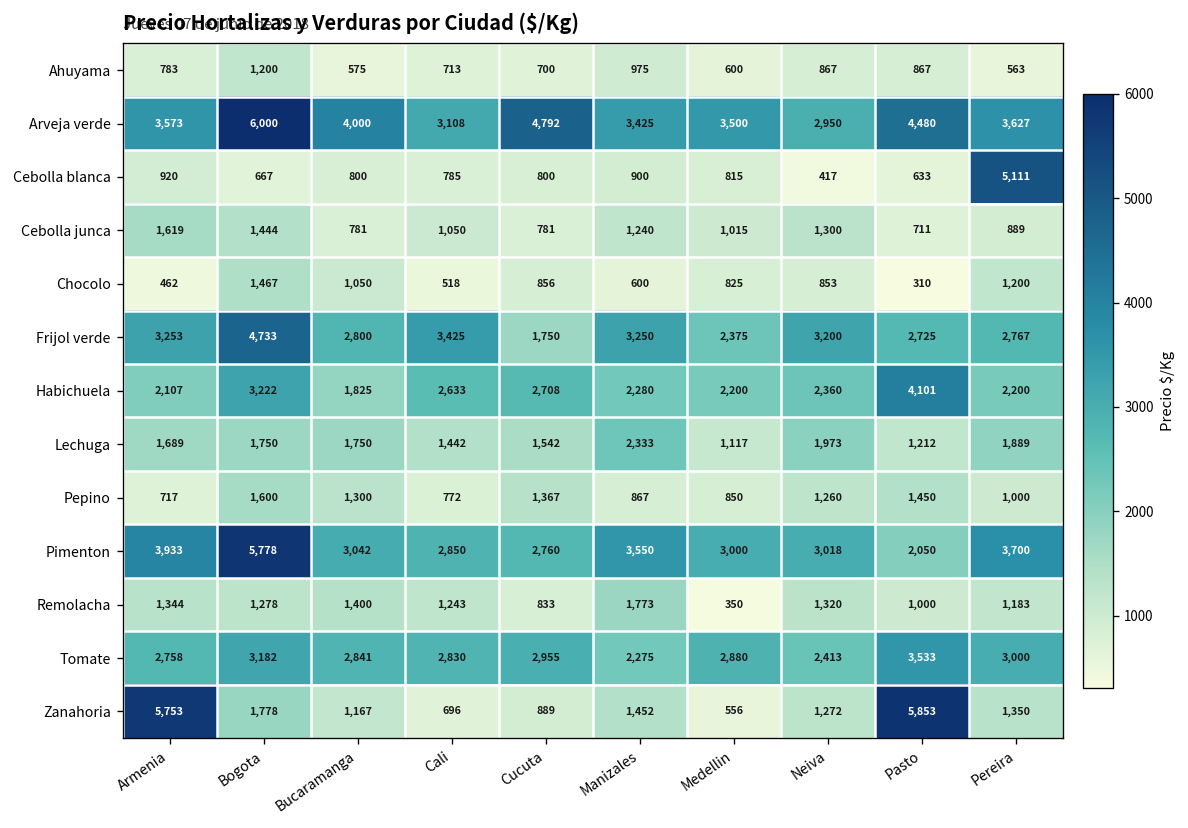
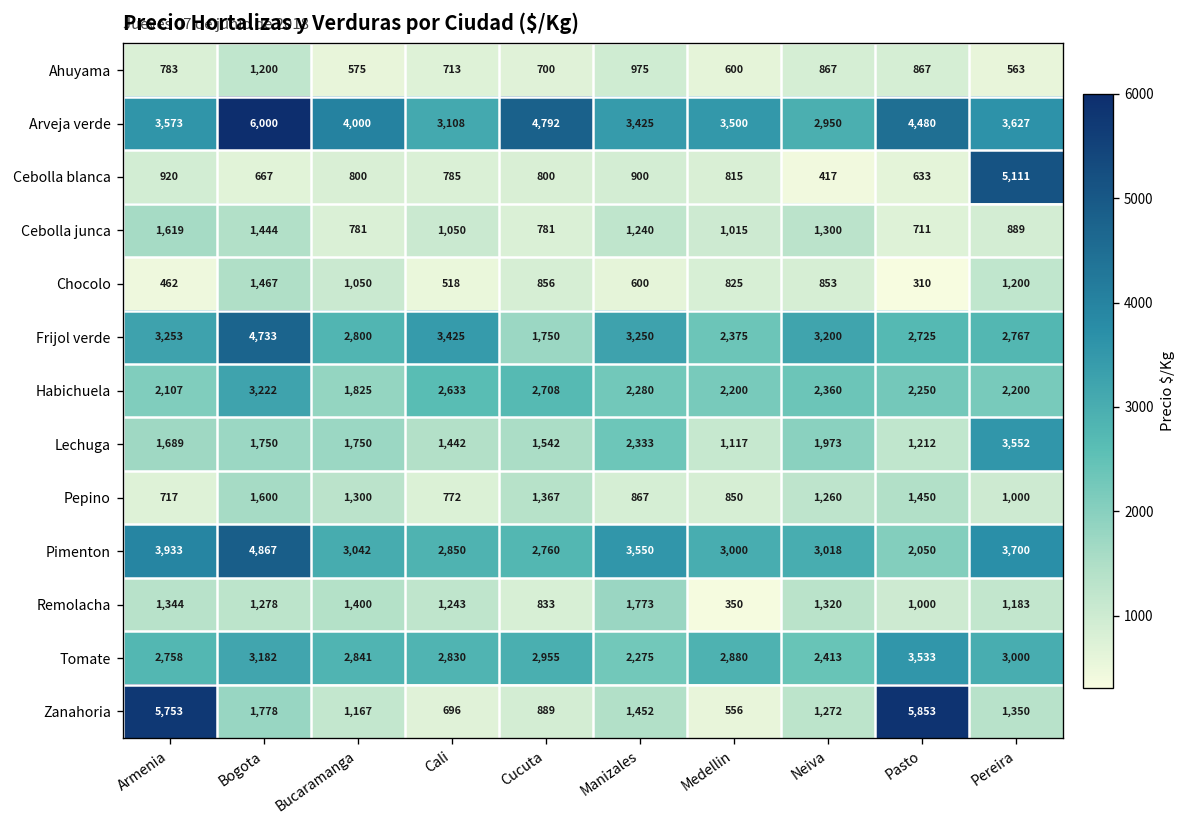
  {
    "Ahuyama": {
      "Armenia": "783",
      "Bogota": "1,200",
      "Bucaramanga": "575",
      "Cali": "713",
      "Cucuta": "700",
      "Manizales": "975",
      "Medellin": "600",
      "Neiva": "867",
      "Pasto": "867",
      "Pereira": "563"
    },
    "Arveja verde": {
      "Armenia": "3,573",
      "Bogota": "6,000",
      "Bucaramanga": "4,000",
      "Cali": "3,108",
      "Cucuta": "4,792",
      "Manizales": "3,425",
      "Medellin": "3,500",
      "Neiva": "2,950",
      "Pasto": "4,480",
      "Pereira": "3,627"
    },
    "Cebolla blanca": {
      "Armenia": "920",
      "Bogota": "667",
      "Bucaramanga": "800",
      "Cali": "785",
      "Cucuta": "800",
      "Manizales": "900",
      "Medellin": "815",
      "Neiva": "417",
      "Pasto": "633",
      "Pereira": "5,111"
    },
    "Cebolla junca": {
      "Armenia": "1,619",
      "Bogota": "1,444",
      "Bucaramanga": "781",
      "Cali": "1,050",
      "Cucuta": "781",
      "Manizales": "1,240",
      "Medellin": "1,015",
      "Neiva": "1,300",
      "Pasto": "711",
      "Pereira": "889"
    },
    "Chocolo": {
      "Armenia": "462",
      "Bogota": "1,467",
      "Bucaramanga": "1,050",
      "Cali": "518",
      "Cucuta": "856",
      "Manizales": "600",
      "Medellin": "825",
      "Neiva": "853",
      "Pasto": "310",
      "Pereira": "1,200"
    },
    "Frijol verde": {
      "Armenia": "3,253",
      "Bogota": "4,733",
      "Bucaramanga": "2,800",
      "Cali": "3,425",
      "Cucuta": "1,750",
      "Manizales": "3,250",
      "Medellin": "2,375",
      "Neiva": "3,200",
      "Pasto": "2,725",
      "Pereira": "2,767"
    },
    "Habichuela": {
      "Armenia": "2,107",
      "Bogota": "3,222",
      "Bucaramanga": "1,825",
      "Cali": "2,633",
      "Cucuta": "2,708",
      "Manizales": "2,280",
      "Medellin": "2,200",
      "Neiva": "2,360",
-     "Pasto": "4,101",
+     "Pasto": "2,250",
      "Pereira": "2,200"
    },
    "Lechuga": {
      "Armenia": "1,689",
      "Bogota": "1,750",
      "Bucaramanga": "1,750",
      "Cali": "1,442",
      "Cucuta": "1,542",
      "Manizales": "2,333",
      "Medellin": "1,117",
      "Neiva": "1,973",
      "Pasto": "1,212",
-     "Pereira": "1,889"
+     "Pereira": "3,552"
    },
    "Pepino": {
      "Armenia": "717",
      "Bogota": "1,600",
      "Bucaramanga": "1,300",
      "Cali": "772",
      "Cucuta": "1,367",
      "Manizales": "867",
      "Medellin": "850",
      "Neiva": "1,260",
      "Pasto": "1,450",
      "Pereira": "1,000"
    },
    "Pimenton": {
      "Armenia": "3,933",
-     "Bogota": "5,778",
+     "Bogota": "4,867",
      "Bucaramanga": "3,042",
      "Cali": "2,850",
      "Cucuta": "2,760",
      "Manizales": "3,550",
      "Medellin": "3,000",
      "Neiva": "3,018",
      "Pasto": "2,050",
      "Pereira": "3,700"
    },
    "Remolacha": {
      "Armenia": "1,344",
      "Bogota": "1,278",
      "Bucaramanga": "1,400",
      "Cali": "1,243",
      "Cucuta": "833",
      "Manizales": "1,773",
      "Medellin": "350",
      "Neiva": "1,320",
      "Pasto": "1,000",
      "Pereira": "1,183"
    },
    "Tomate": {
      "Armenia": "2,758",
      "Bogota": "3,182",
      "Bucaramanga": "2,841",
      "Cali": "2,830",
      "Cucuta": "2,955",
      "Manizales": "2,275",
      "Medellin": "2,880",
      "Neiva": "2,413",
      "Pasto": "3,533",
      "Pereira": "3,000"
    },
    "Zanahoria": {
      "Armenia": "5,753",
      "Bogota": "1,778",
      "Bucaramanga": "1,167",
      "Cali": "696",
      "Cucuta": "889",
      "Manizales": "1,452",
      "Medellin": "556",
      "Neiva": "1,272",
      "Pasto": "5,853",
      "Pereira": "1,350"
    }
  }
